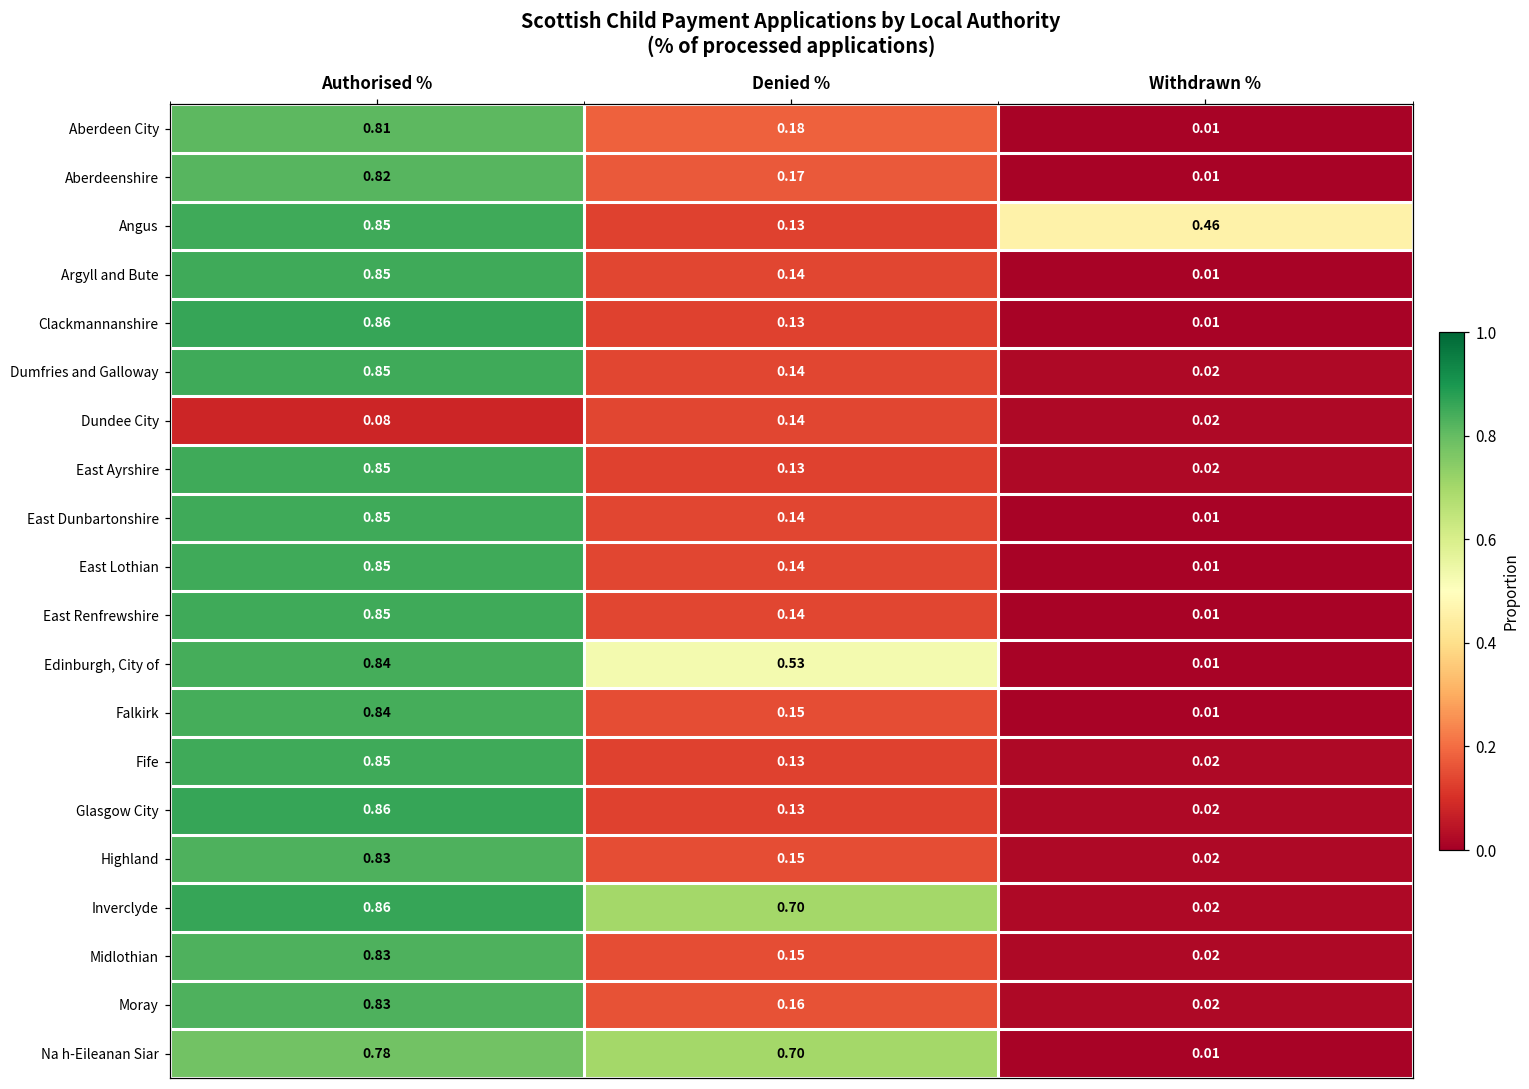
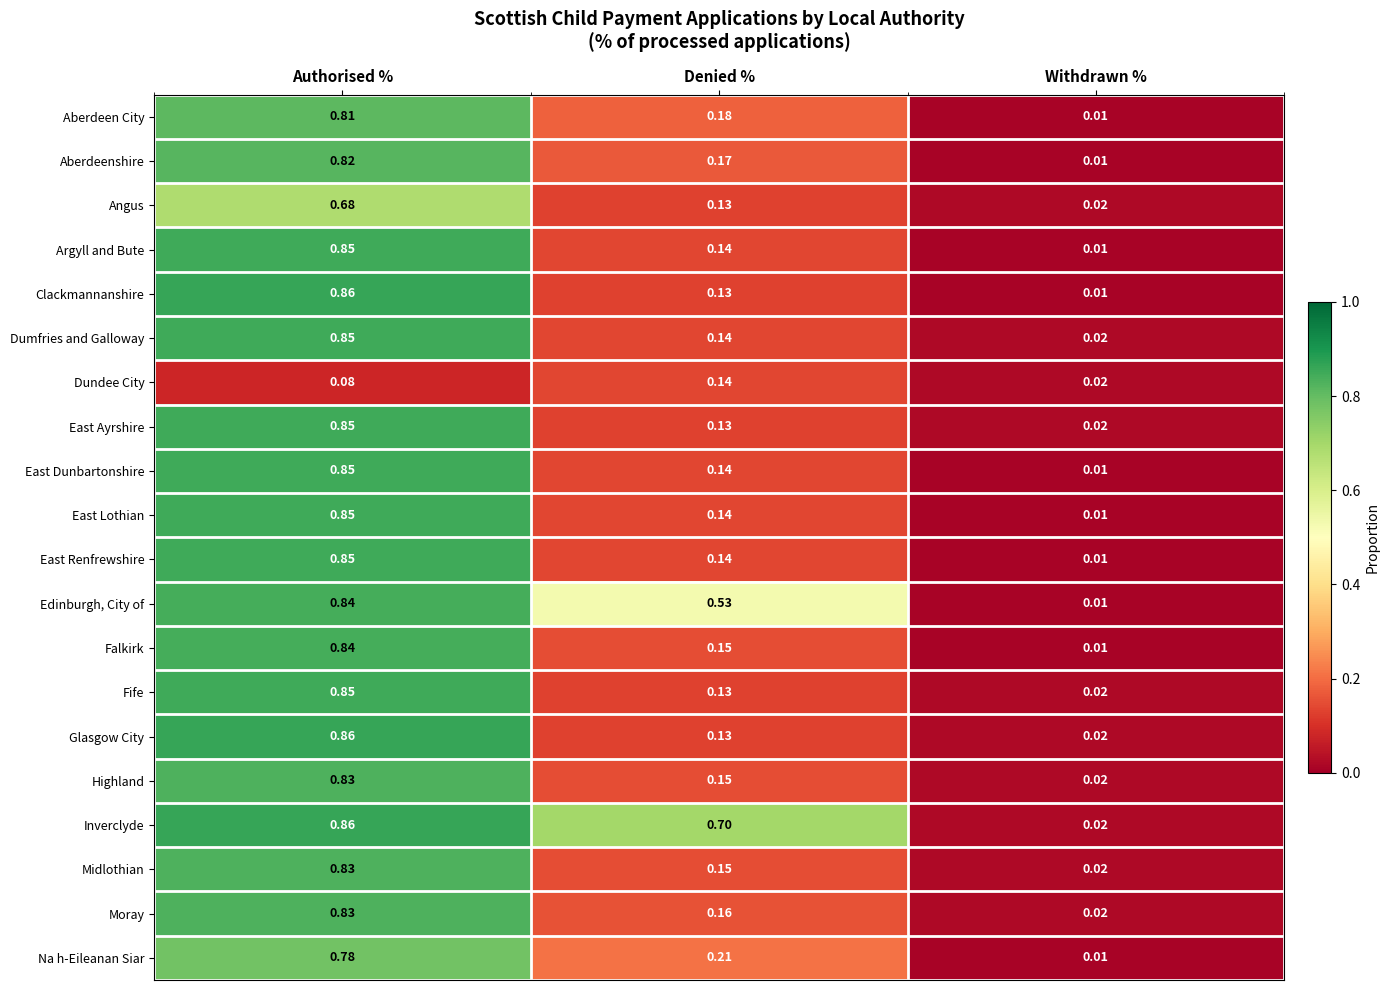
  {
    "Aberdeen City": {
      "Authorised %": 0.81,
      "Denied %": 0.18,
      "Withdrawn %": 0.01
    },
    "Aberdeenshire": {
      "Authorised %": 0.82,
      "Denied %": 0.17,
      "Withdrawn %": 0.01
    },
    "Angus": {
-     "Authorised %": 0.85,
+     "Authorised %": 0.68,
      "Denied %": 0.13,
-     "Withdrawn %": 0.46
+     "Withdrawn %": 0.02
    },
    "Argyll and Bute": {
      "Authorised %": 0.85,
      "Denied %": 0.14,
      "Withdrawn %": 0.01
    },
    "Clackmannanshire": {
      "Authorised %": 0.86,
      "Denied %": 0.13,
      "Withdrawn %": 0.01
    },
    "Dumfries and Galloway": {
      "Authorised %": 0.85,
      "Denied %": 0.14,
      "Withdrawn %": 0.02
    },
    "Dundee City": {
      "Authorised %": 0.08,
      "Denied %": 0.14,
      "Withdrawn %": 0.02
    },
    "East Ayrshire": {
      "Authorised %": 0.85,
      "Denied %": 0.13,
      "Withdrawn %": 0.02
    },
    "East Dunbartonshire": {
      "Authorised %": 0.85,
      "Denied %": 0.14,
      "Withdrawn %": 0.01
    },
    "East Lothian": {
      "Authorised %": 0.85,
      "Denied %": 0.14,
      "Withdrawn %": 0.01
    },
    "East Renfrewshire": {
      "Authorised %": 0.85,
      "Denied %": 0.14,
      "Withdrawn %": 0.01
    },
    "Edinburgh, City of": {
      "Authorised %": 0.84,
      "Denied %": 0.53,
      "Withdrawn %": 0.01
    },
    "Falkirk": {
      "Authorised %": 0.84,
      "Denied %": 0.15,
      "Withdrawn %": 0.01
    },
    "Fife": {
      "Authorised %": 0.85,
      "Denied %": 0.13,
      "Withdrawn %": 0.02
    },
    "Glasgow City": {
      "Authorised %": 0.86,
      "Denied %": 0.13,
      "Withdrawn %": 0.02
    },
    "Highland": {
      "Authorised %": 0.83,
      "Denied %": 0.15,
      "Withdrawn %": 0.02
    },
    "Inverclyde": {
      "Authorised %": 0.86,
      "Denied %": 0.70,
      "Withdrawn %": 0.02
    },
    "Midlothian": {
      "Authorised %": 0.83,
      "Denied %": 0.15,
      "Withdrawn %": 0.02
    },
    "Moray": {
      "Authorised %": 0.83,
      "Denied %": 0.16,
      "Withdrawn %": 0.02
    },
    "Na h-Eileanan Siar": {
      "Authorised %": 0.78,
-     "Denied %": 0.70,
+     "Denied %": 0.21,
      "Withdrawn %": 0.01
    }
  }
